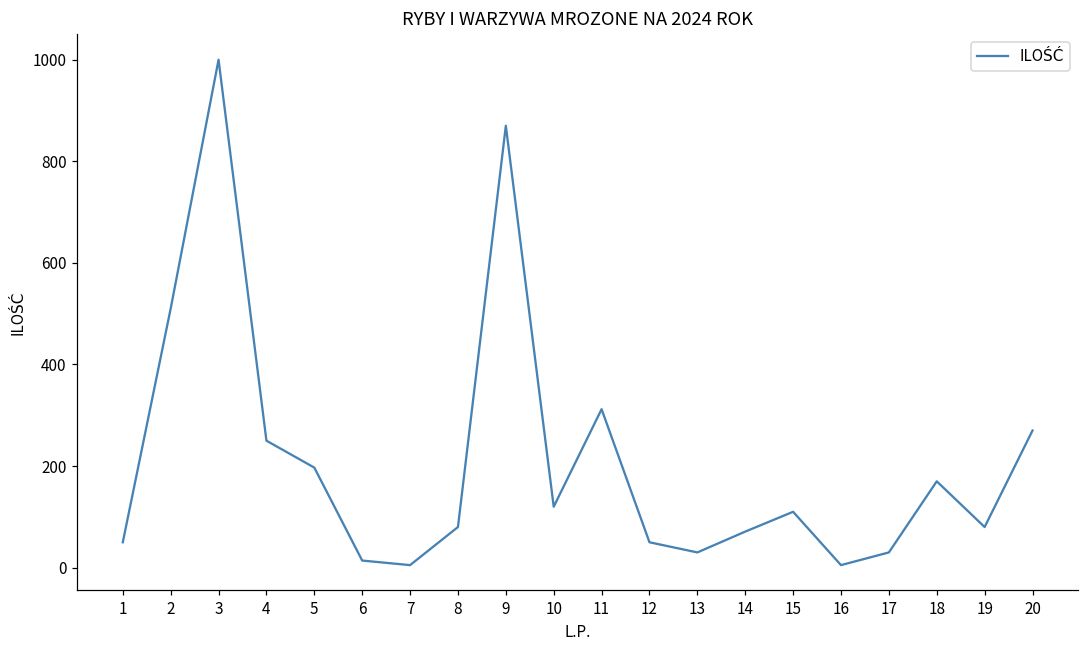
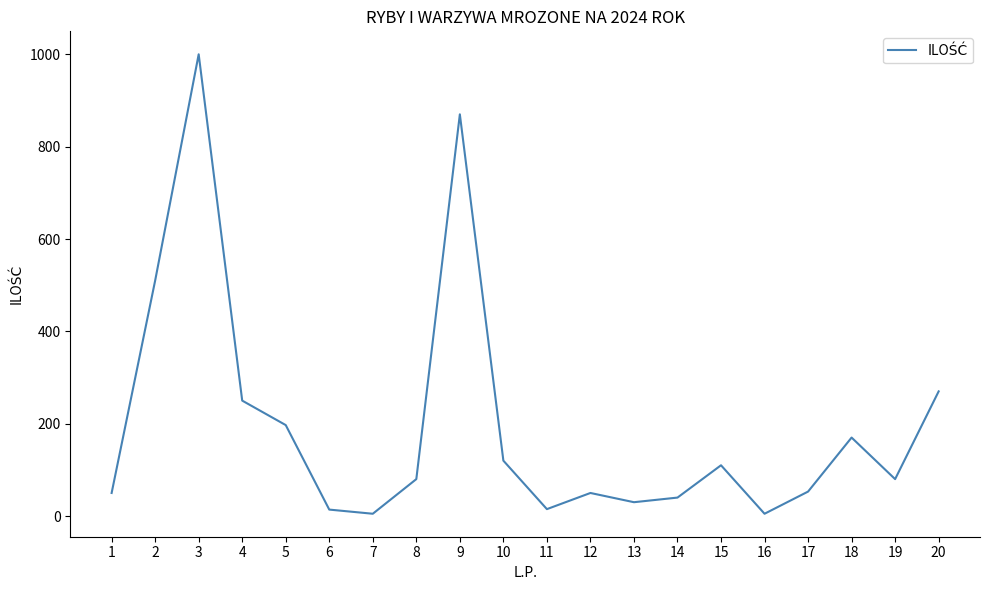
  {
    "1": 50,
    "2": 510,
    "3": 1000,
    "4": 250,
    "5": 200,
    "6": 10,
    "7": 10,
    "8": 80,
    "9": 870,
    "10": 120,
-   "11": 310,
+   "11": 20,
    "12": 50,
    "13": 30,
-   "14": 70,
+   "14": 40,
    "15": 110,
    "16": 10,
-   "17": 30,
+   "17": 50,
    "18": 170,
    "19": 80,
    "20": 270
  }
